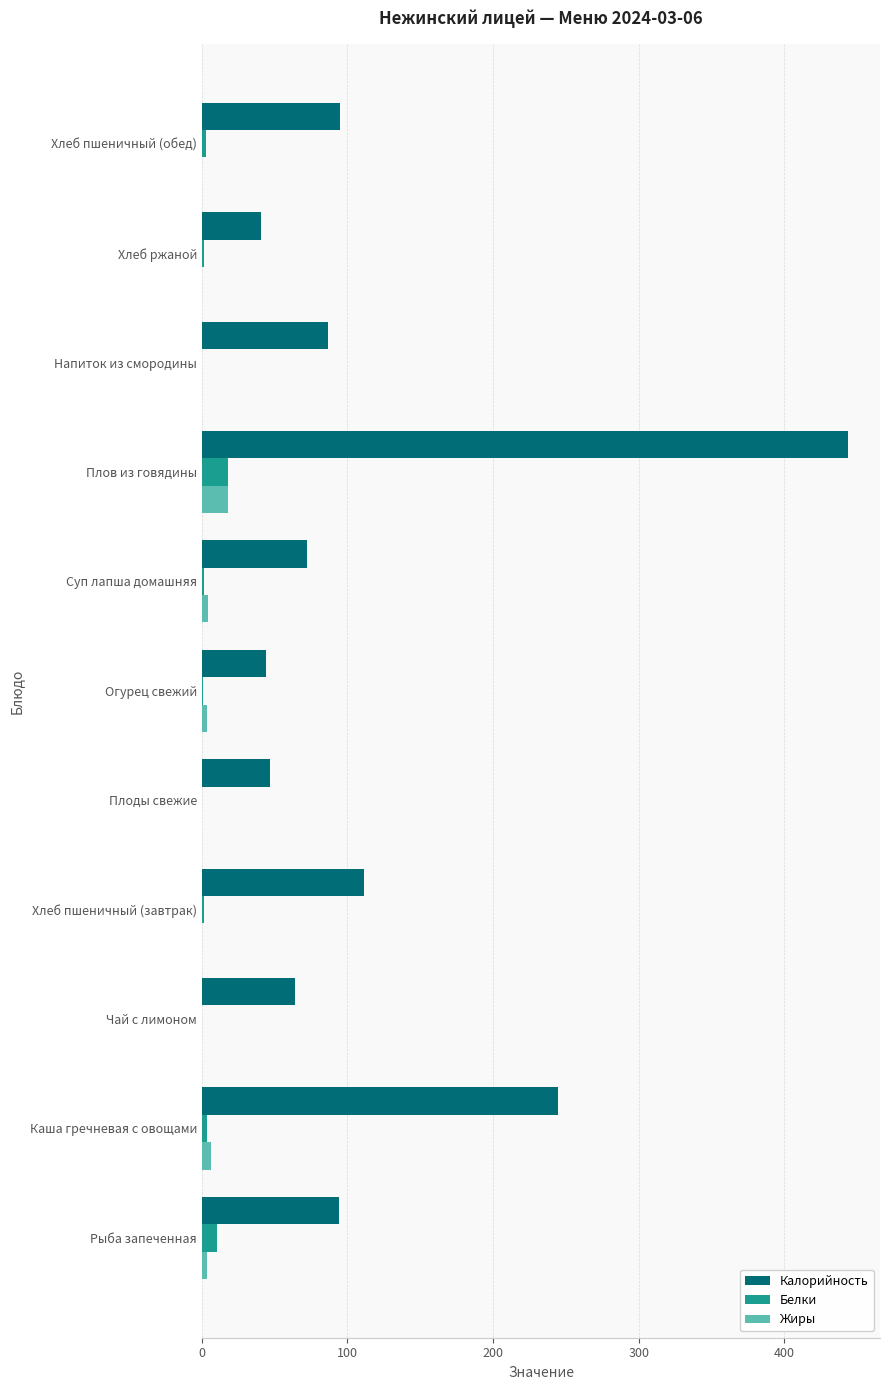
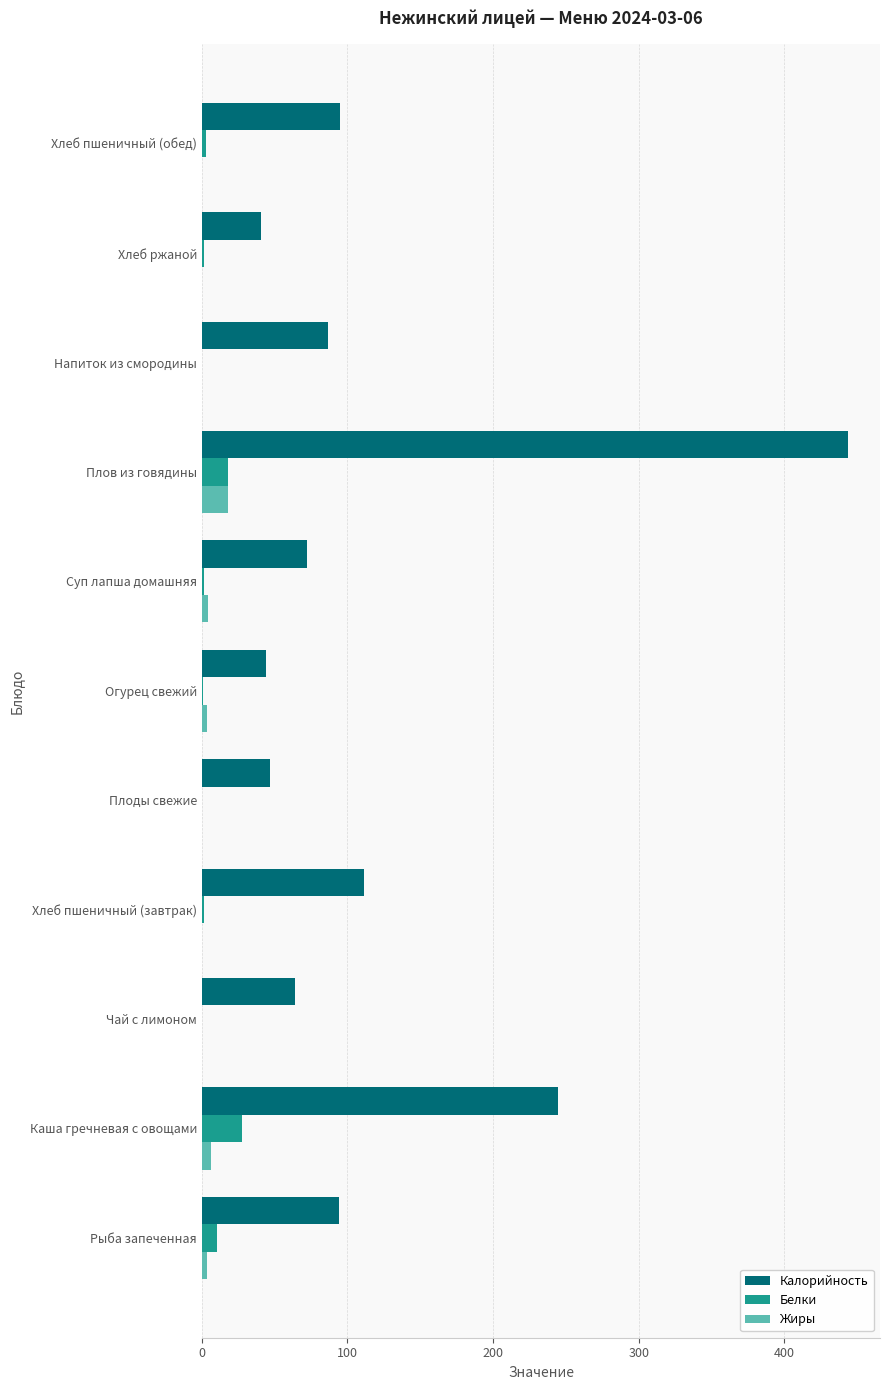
  {
    "Калорийность": {
      "Хлеб пшеничный (обед)": 95,
      "Хлеб ржаной": 41,
      "Напиток из смородины": 87,
      "Плов из говядины": 444,
      "Суп лапша домашняя": 72,
      "Огурец свежий": 44,
      "Плоды свежие": 47,
      "Хлеб пшеничный (завтрак)": 111,
      "Чай с лимоном": 64,
      "Каша гречневая с овощами": 244,
      "Рыба запеченная": 94
    },
    "Белки": {
      "Хлеб пшеничный (обед)": 3,
      "Плов из говядины": 18,
-     "Каша гречневая с овощами": 4,
+     "Каша гречневая с овощами": 28,
      "Рыба запеченная": 10
    },
    "Жиры": {
      "Плов из говядины": 18,
      "Суп лапша домашняя": 4,
      "Огурец свежий": 4,
      "Чай с лимоном": 0,
      "Каша гречневая с овощами": 6,
      "Рыба запеченная": 4
    }
  }
